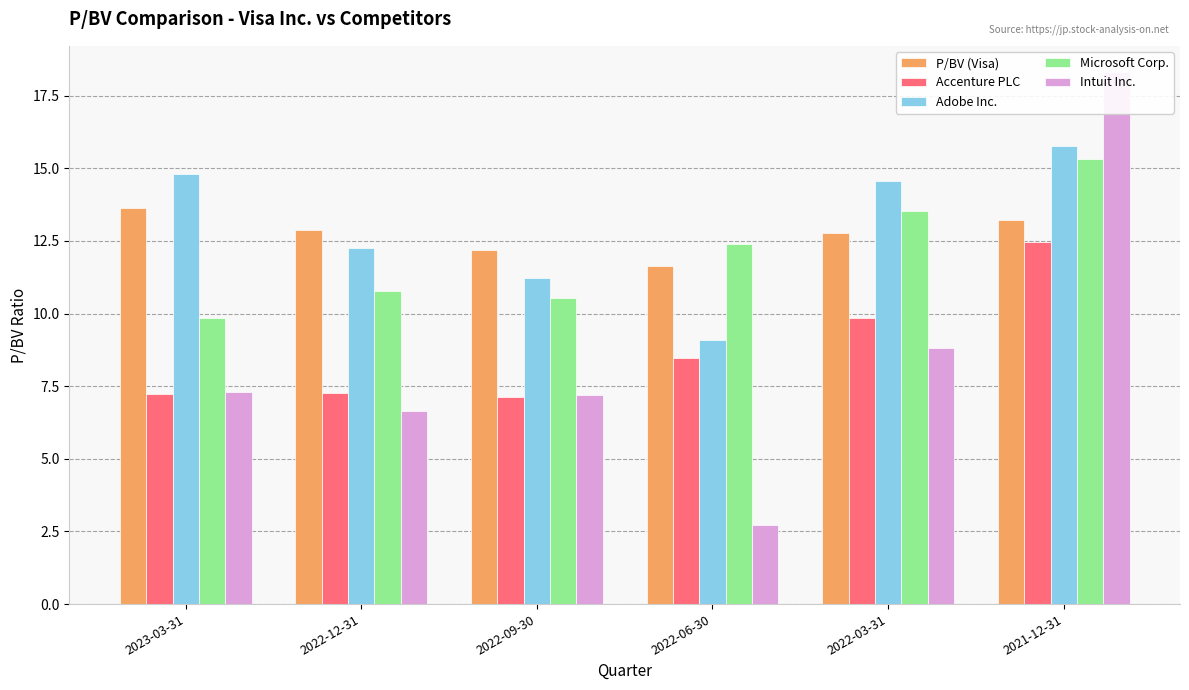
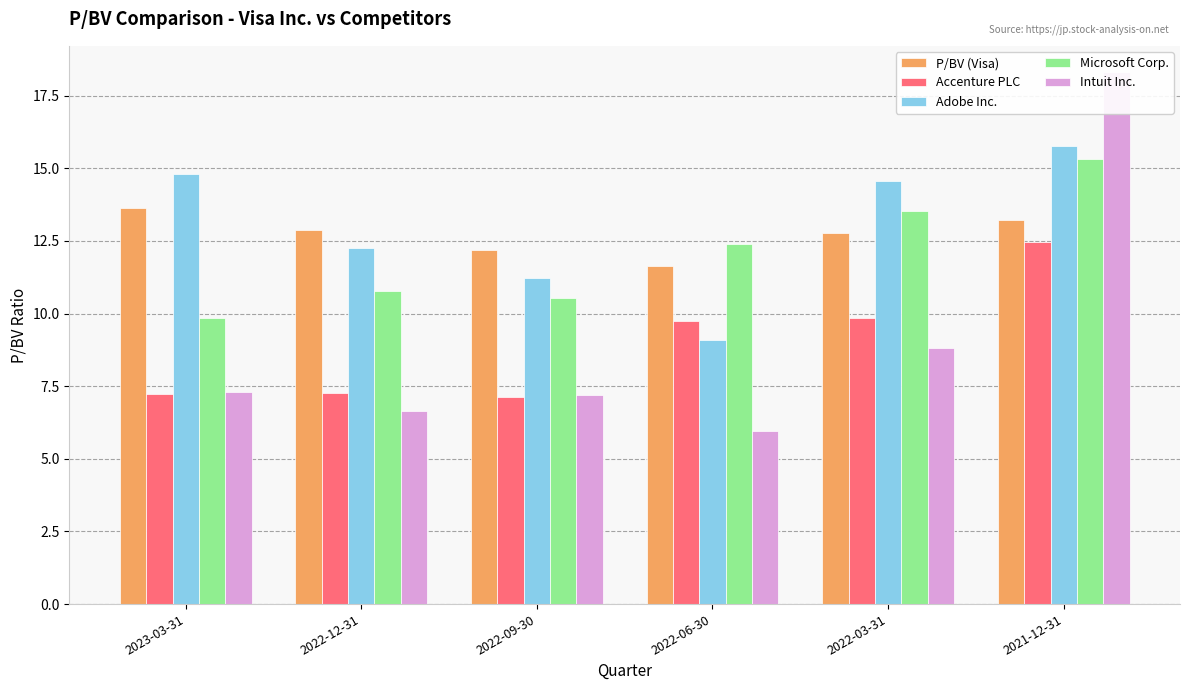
  {
    "P/BV (Visa)": {
      "2023-03-31": 13.7,
      "2022-12-31": 12.9,
      "2022-09-30": 12.2,
      "2022-06-30": 11.6,
      "2022-03-31": 12.8,
      "2021-12-31": 13.2
    },
    "Accenture PLC": {
      "2023-03-31": 7.2,
      "2022-12-31": 7.3,
      "2022-09-30": 7.1,
-     "2022-06-30": 8.5,
+     "2022-06-30": 9.7,
      "2022-03-31": 9.9,
      "2021-12-31": 12.5
    },
    "Adobe Inc.": {
      "2023-03-31": 14.8,
      "2022-12-31": 12.2,
      "2022-09-30": 11.2,
      "2022-06-30": 9.1,
      "2022-03-31": 14.6,
      "2021-12-31": 15.8
    },
    "Microsoft Corp.": {
      "2023-03-31": 9.8,
      "2022-12-31": 10.8,
      "2022-09-30": 10.5,
      "2022-06-30": 12.4,
      "2022-03-31": 13.5,
      "2021-12-31": 15.3
    },
    "Intuit Inc.": {
      "2023-03-31": 7.3,
      "2022-12-31": 6.6,
      "2022-09-30": 7.2,
-     "2022-06-30": 2.7,
+     "2022-06-30": 6.0,
      "2022-03-31": 8.8
    }
  }
